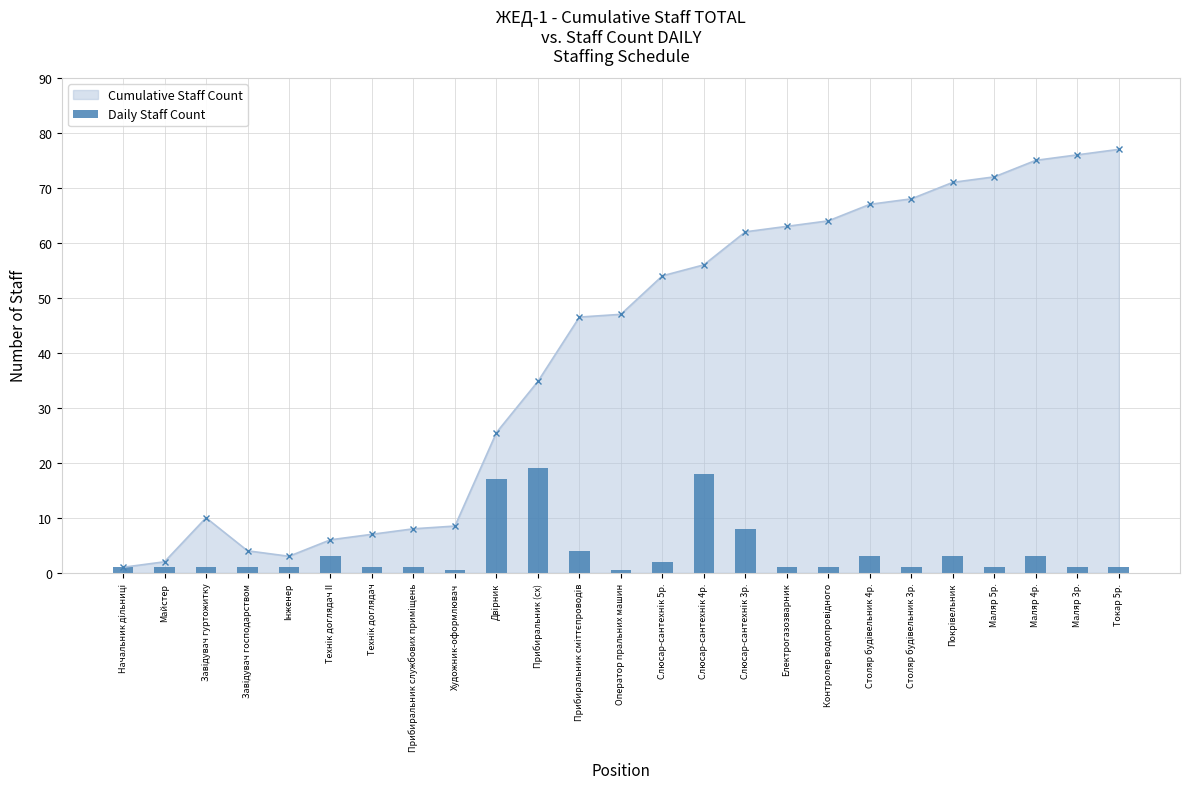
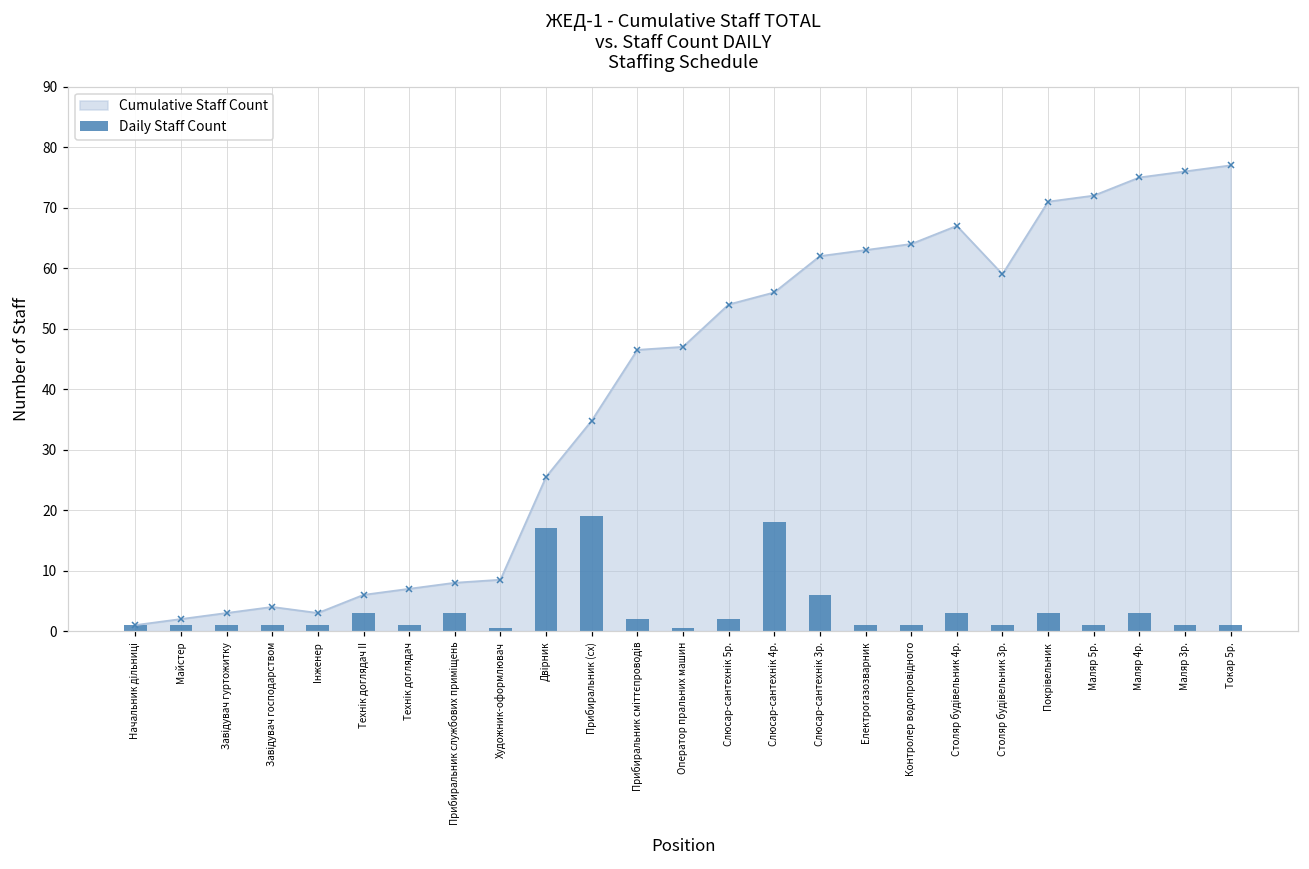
  {
    "Cumulative Staff Count": {
      "Начальник дільниці": 1,
      "Майстер": 2,
-     "Завідувач гуртожитку": 10,
+     "Завідувач гуртожитку": 3,
      "Завідувач господарством": 4,
      "Інженер": 3,
      "Технік доглядач ІІ": 6,
      "Технік доглядач": 7,
      "Прибиральник службових приміщень": 8,
      "Художник-оформлювач": 9,
      "Двірник": 26,
      "Прибиральник (сх)": 35,
      "Прибиральник сміттєпроводів": 47,
      "Оператор пральних машин": 47,
      "Слюсар-сантехнік 5р.": 54,
      "Слюсар-сантехнік 4р.": 56,
      "Слюсар-сантехнік 3р.": 62,
      "Електрогазозварник": 63,
      "Контролер водопровідного": 64,
      "Столяр будівельник 4р.": 67,
-     "Столяр будівельник 3р.": 68,
+     "Столяр будівельник 3р.": 59,
      "Покрівельник": 71,
      "Маляр 5р.": 72,
      "Маляр 4р.": 75,
      "Маляр 3р.": 76,
      "Токар 5р.": 77
    },
    "Daily Staff Count": {
      "Начальник дільниці": 1,
      "Майстер": 1,
      "Завідувач гуртожитку": 1,
      "Завідувач господарством": 1,
      "Інженер": 1,
      "Технік доглядач ІІ": 3,
      "Технік доглядач": 1,
-     "Прибиральник службових приміщень": 1,
+     "Прибиральник службових приміщень": 3,
      "Художник-оформлювач": 1,
      "Двірник": 17,
      "Прибиральник (сх)": 19,
-     "Прибиральник сміттєпроводів": 4,
+     "Прибиральник сміттєпроводів": 2,
      "Оператор пральних машин": 1,
      "Слюсар-сантехнік 5р.": 2,
      "Слюсар-сантехнік 4р.": 18,
-     "Слюсар-сантехнік 3р.": 8,
+     "Слюсар-сантехнік 3р.": 6,
      "Електрогазозварник": 1,
      "Контролер водопровідного": 1,
      "Столяр будівельник 4р.": 3,
      "Столяр будівельник 3р.": 1,
      "Покрівельник": 3,
      "Маляр 5р.": 1,
      "Маляр 4р.": 3,
      "Маляр 3р.": 1,
      "Токар 5р.": 1
    }
  }
